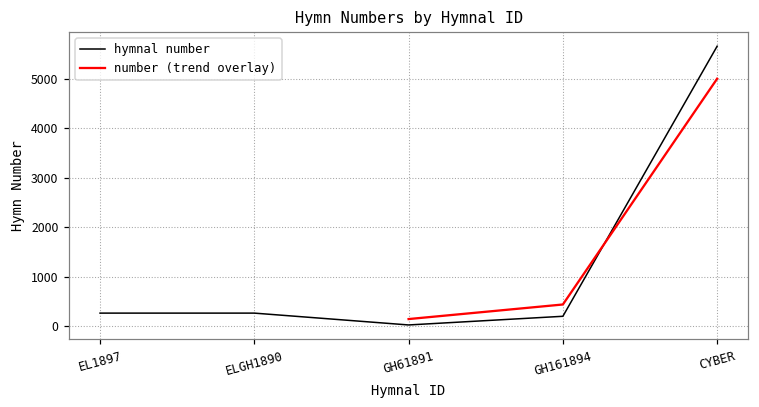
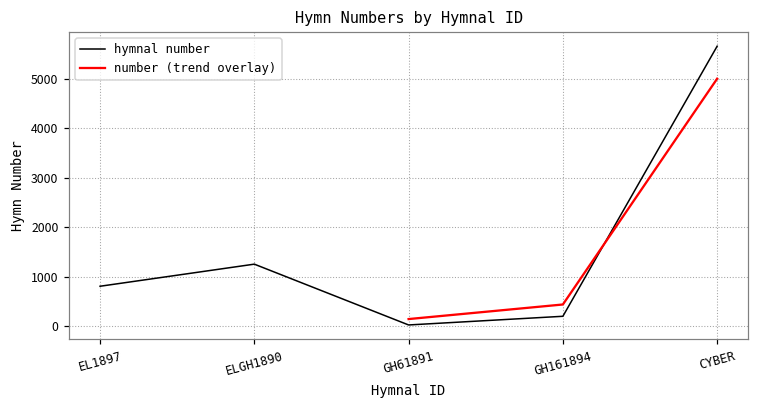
  {
    "hymnal number": {
-     "EL1897": 300,
-     "ELGH1890": 300,
+     "EL1897": 800,
+     "ELGH1890": 1300,
      "GH61891": 0,
      "GH161894": 200,
      "CYBER": 5700
    },
    "number (trend overlay)": {
      "GH61891": 200,
      "GH161894": 400,
      "CYBER": 5000
    }
  }
